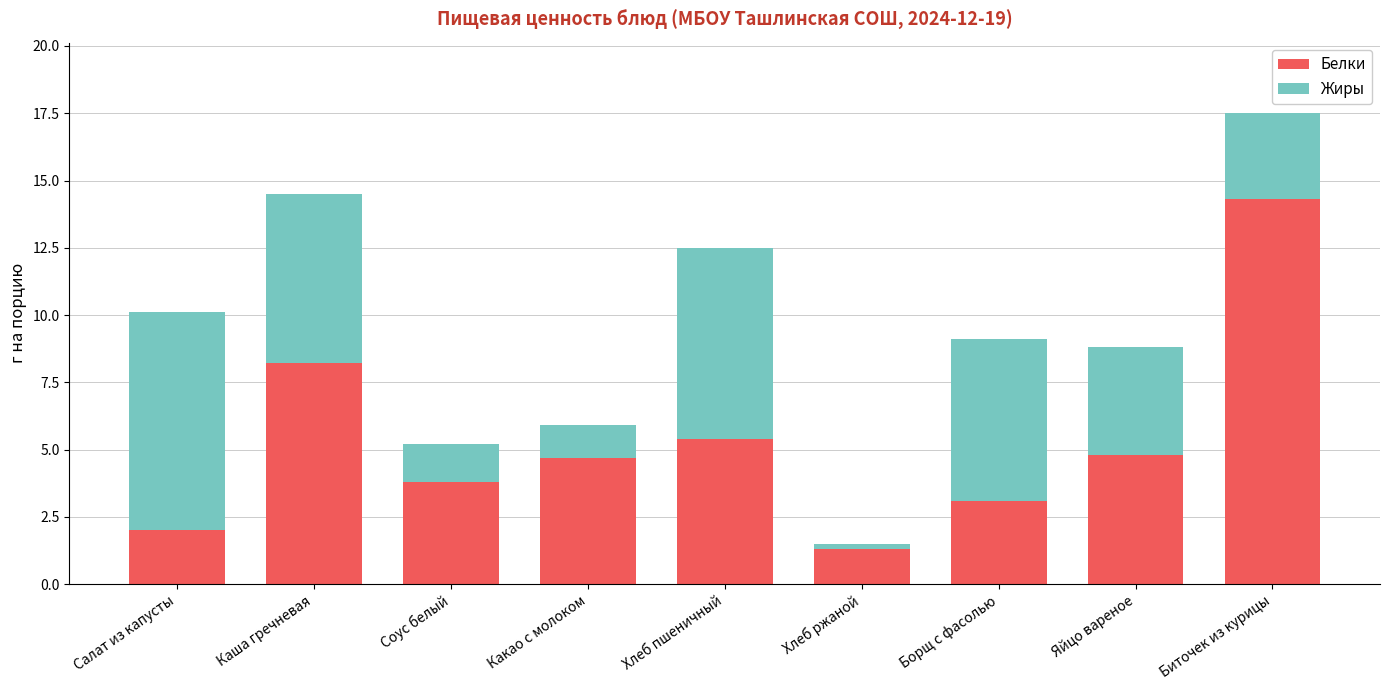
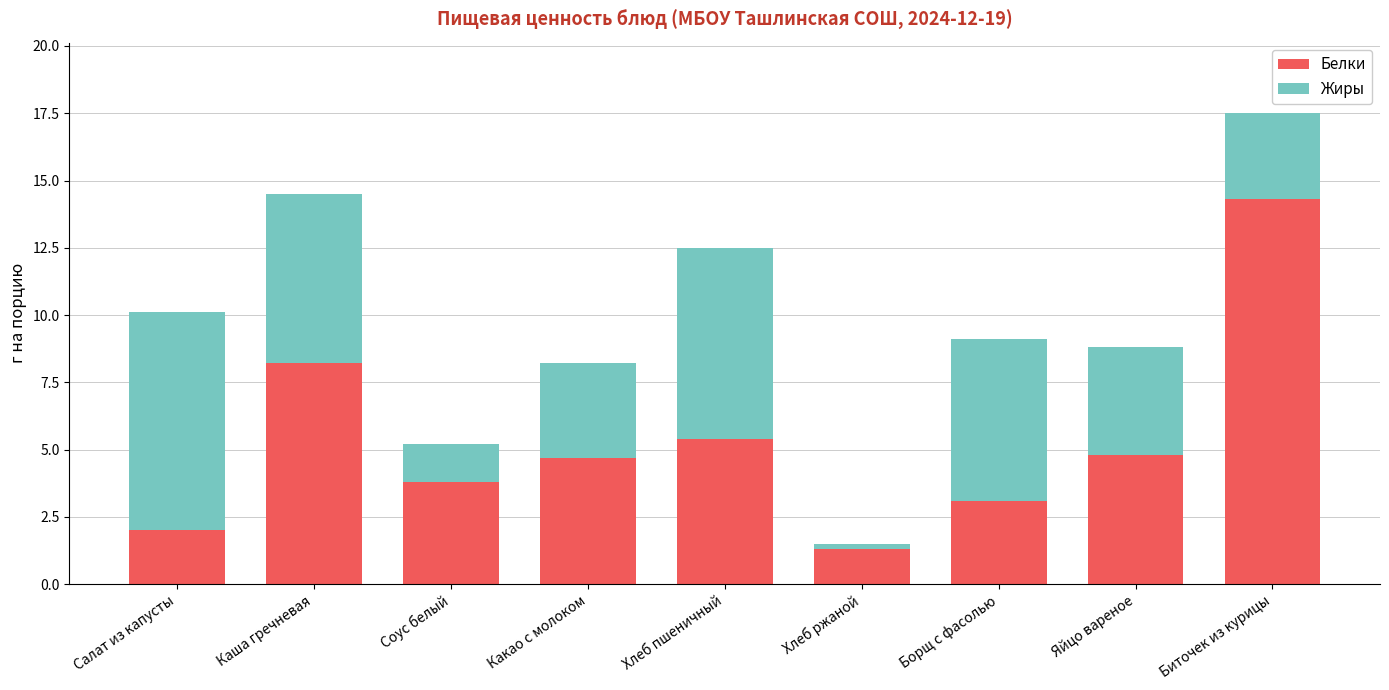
  {
    "Белки": {
      "Салат из капусты": 2.0,
      "Каша гречневая": 8.2,
      "Соус белый": 3.8,
      "Какао с молоком": 4.7,
      "Хлеб пшеничный": 5.4,
      "Хлеб ржаной": 1.3,
      "Борщ с фасолью": 3.1,
      "Яйцо вареное": 4.8,
      "Биточек из курицы": 14.3
    },
    "Жиры": {
      "Салат из капусты": 8.1,
      "Каша гречневая": 6.3,
      "Соус белый": 1.4,
-     "Какао с молоком": 1.2,
+     "Какао с молоком": 3.5,
      "Хлеб пшеничный": 7.1,
      "Хлеб ржаной": 0.2,
      "Борщ с фасолью": 6.0,
      "Яйцо вареное": 4.0,
      "Биточек из курицы": 3.2
    }
  }
